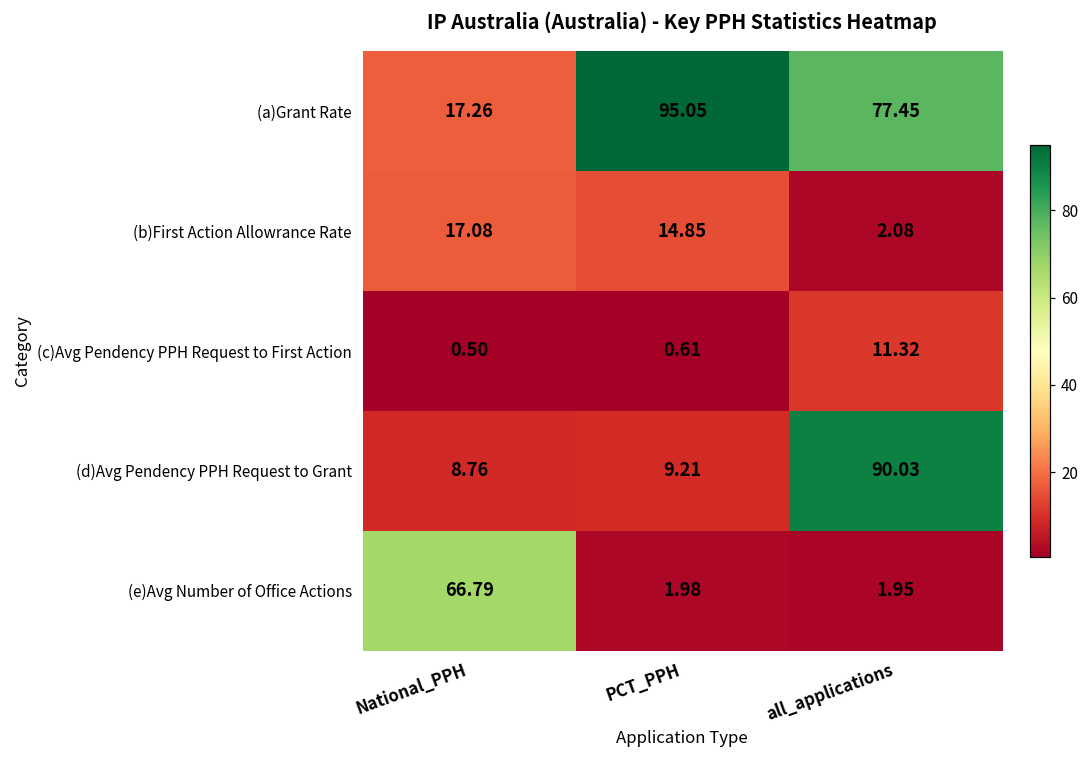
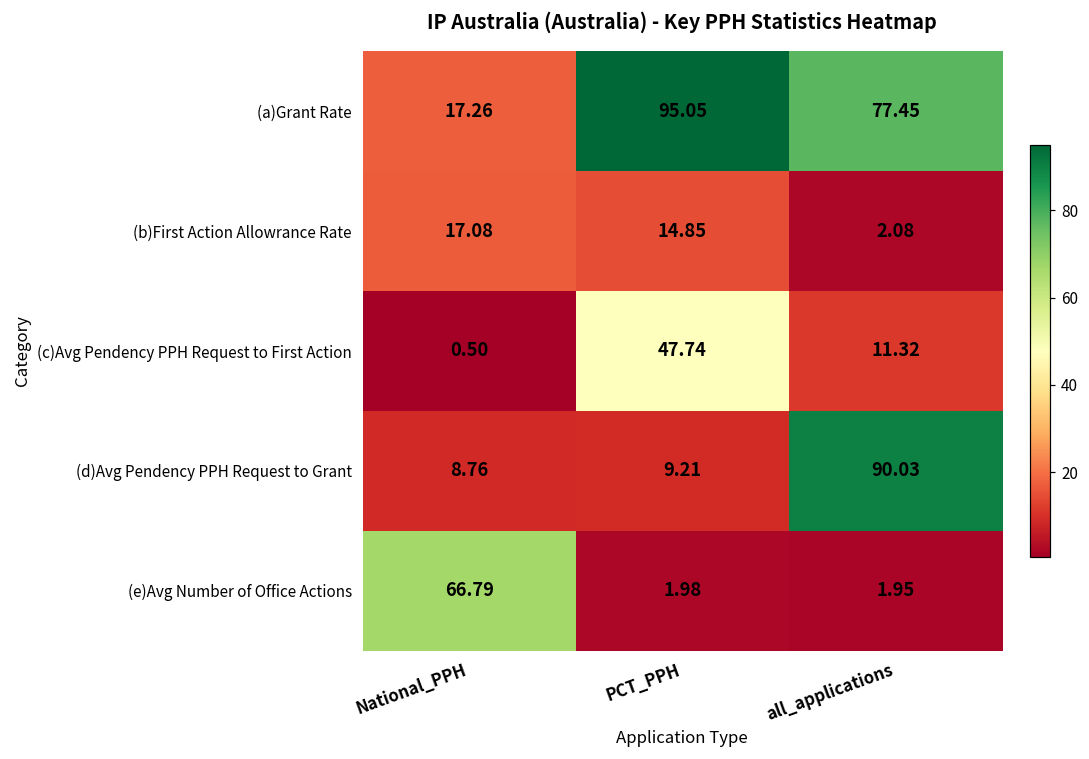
  {
    "(a)Grant Rate": {
      "National_PPH": 17.26,
      "PCT_PPH": 95.05,
      "all_applications": 77.45
    },
    "(b)First Action Allowrance Rate": {
      "National_PPH": 17.08,
      "PCT_PPH": 14.85,
      "all_applications": 2.08
    },
    "(c)Avg Pendency PPH Request to First Action": {
      "National_PPH": 0.50,
-     "PCT_PPH": 0.61,
+     "PCT_PPH": 47.74,
      "all_applications": 11.32
    },
    "(d)Avg Pendency PPH Request to Grant": {
      "National_PPH": 8.76,
      "PCT_PPH": 9.21,
      "all_applications": 90.03
    },
    "(e)Avg Number of Office Actions": {
      "National_PPH": 66.79,
      "PCT_PPH": 1.98,
      "all_applications": 1.95
    }
  }
